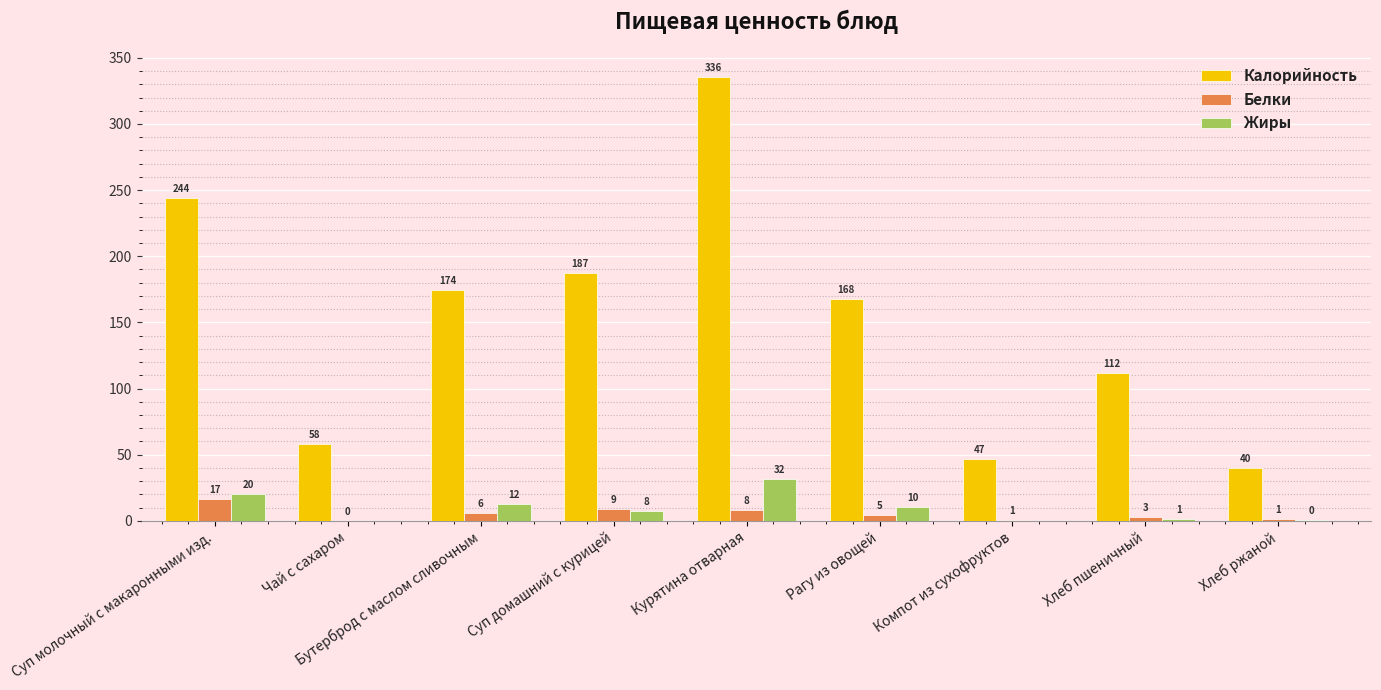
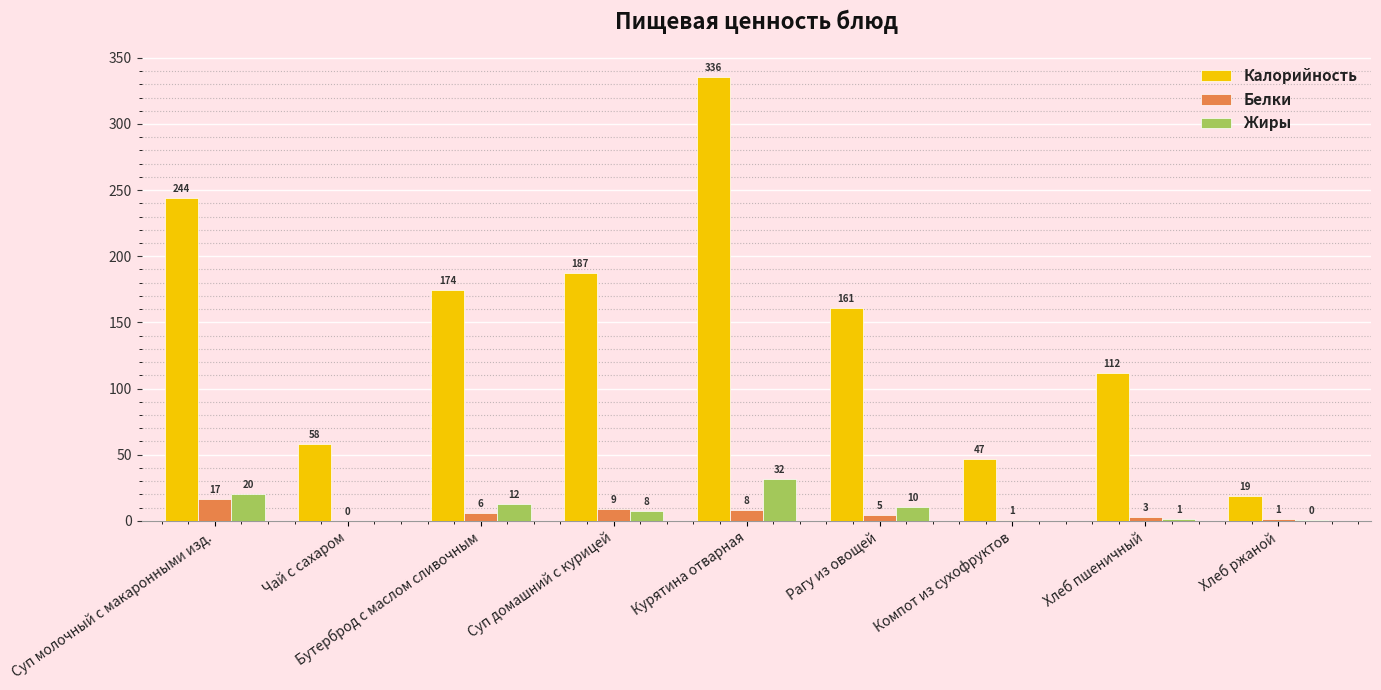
  {
    "Калорийность": {
      "Суп молочный с макаронными изд.": 244,
      "Чай с сахаром": 58,
      "Бутерброд с маслом сливочным": 174,
      "Суп домашний с курицей": 187,
      "Курятина отварная": 336,
-     "Рагу из овощей": 168,
+     "Рагу из овощей": 161,
      "Компот из сухофруктов": 47,
      "Хлеб пшеничный": 112,
-     "Хлеб ржаной": 40
+     "Хлеб ржаной": 19
    },
    "Белки": {
      "Суп молочный с макаронными изд.": 17,
      "Чай с сахаром": 0,
      "Бутерброд с маслом сливочным": 6,
      "Суп домашний с курицей": 9,
      "Курятина отварная": 8,
      "Рагу из овощей": 5,
      "Компот из сухофруктов": 1,
      "Хлеб пшеничный": 3,
      "Хлеб ржаной": 1
    },
    "Жиры": {
      "Суп молочный с макаронными изд.": 20,
      "Бутерброд с маслом сливочным": 12,
      "Суп домашний с курицей": 8,
      "Курятина отварная": 32,
      "Рагу из овощей": 10,
      "Хлеб пшеничный": 1,
      "Хлеб ржаной": 0
    }
  }
